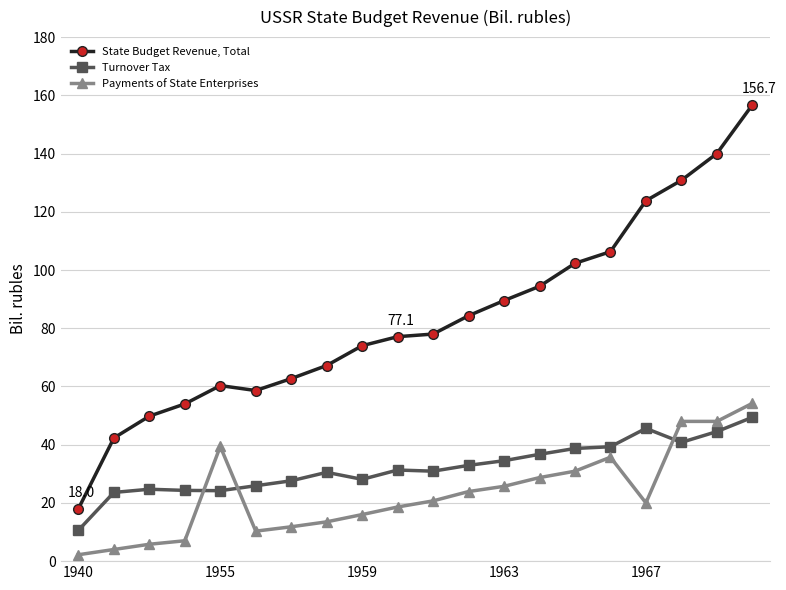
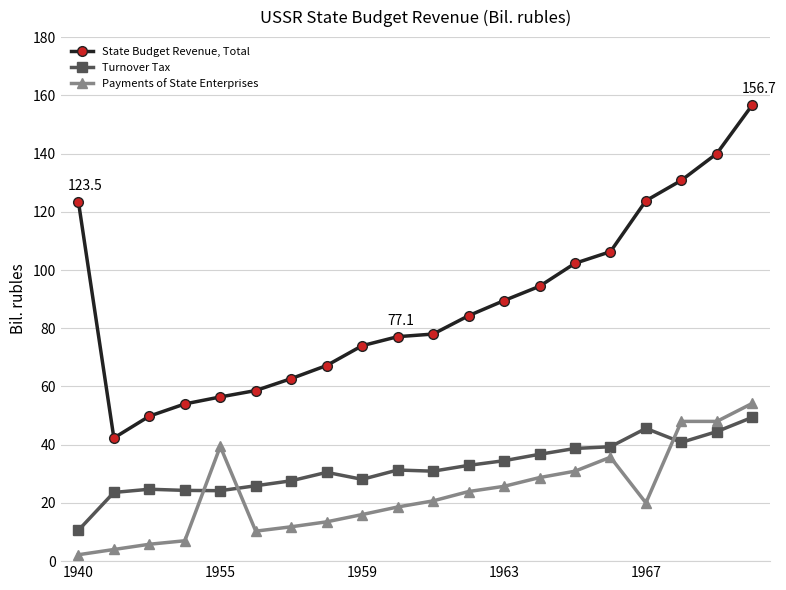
  {
    "State Budget Revenue, Total": {
-     "1940": 18.0,
-     "1955": 60
+     "1940": 123.5,
+     "1955": 56
    },
    "Turnover Tax": {
      "1940": 11,
      "1955": 24,
      "1959": 28,
      "1963": 35,
      "1967": 46
    },
    "Payments of State Enterprises": {
      "1940": 2,
      "1955": 39,
      "1959": 16,
      "1963": 26,
      "1967": 20
    }
  }
